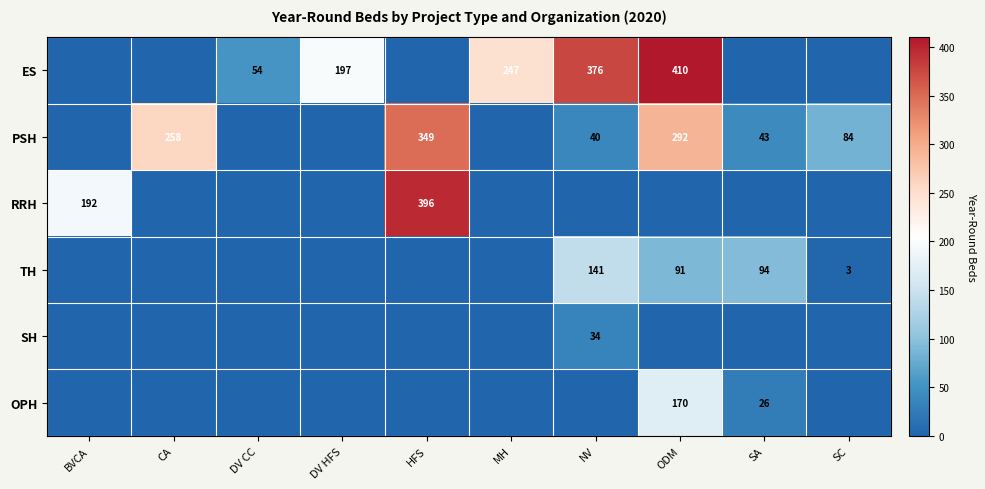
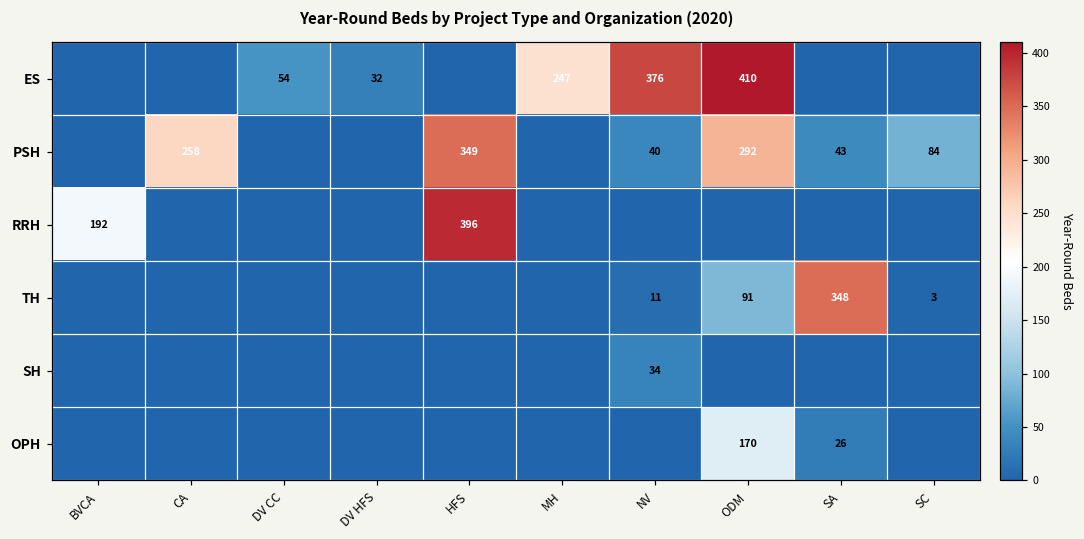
  {
    "ES": {
      "DV CC": 54,
-     "DV HFS": 197,
+     "DV HFS": 32,
      "NV": 376,
      "ODM": 410
    },
    "PSH": {
      "CA": 258,
      "HFS": 349,
      "NV": 40,
      "ODM": 292,
      "SA": 43,
      "SC": 84
    },
    "RRH": {
      "BVCA": 192,
      "HFS": 396
    },
    "TH": {
-     "NV": 141,
+     "NV": 11,
      "ODM": 91,
-     "SA": 94,
+     "SA": 348,
      "SC": 3
    },
    "SH": {
      "NV": 34
    },
    "OPH": {
      "ODM": 170,
      "SA": 26
    }
  }
